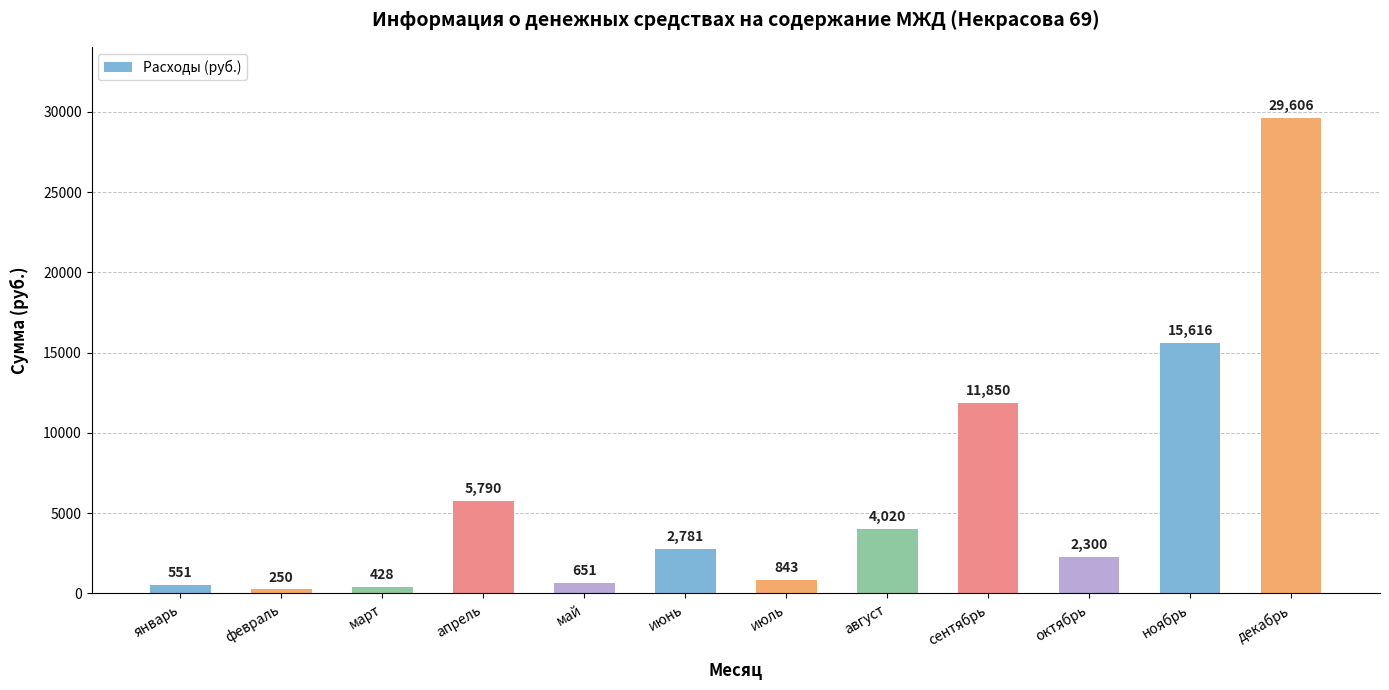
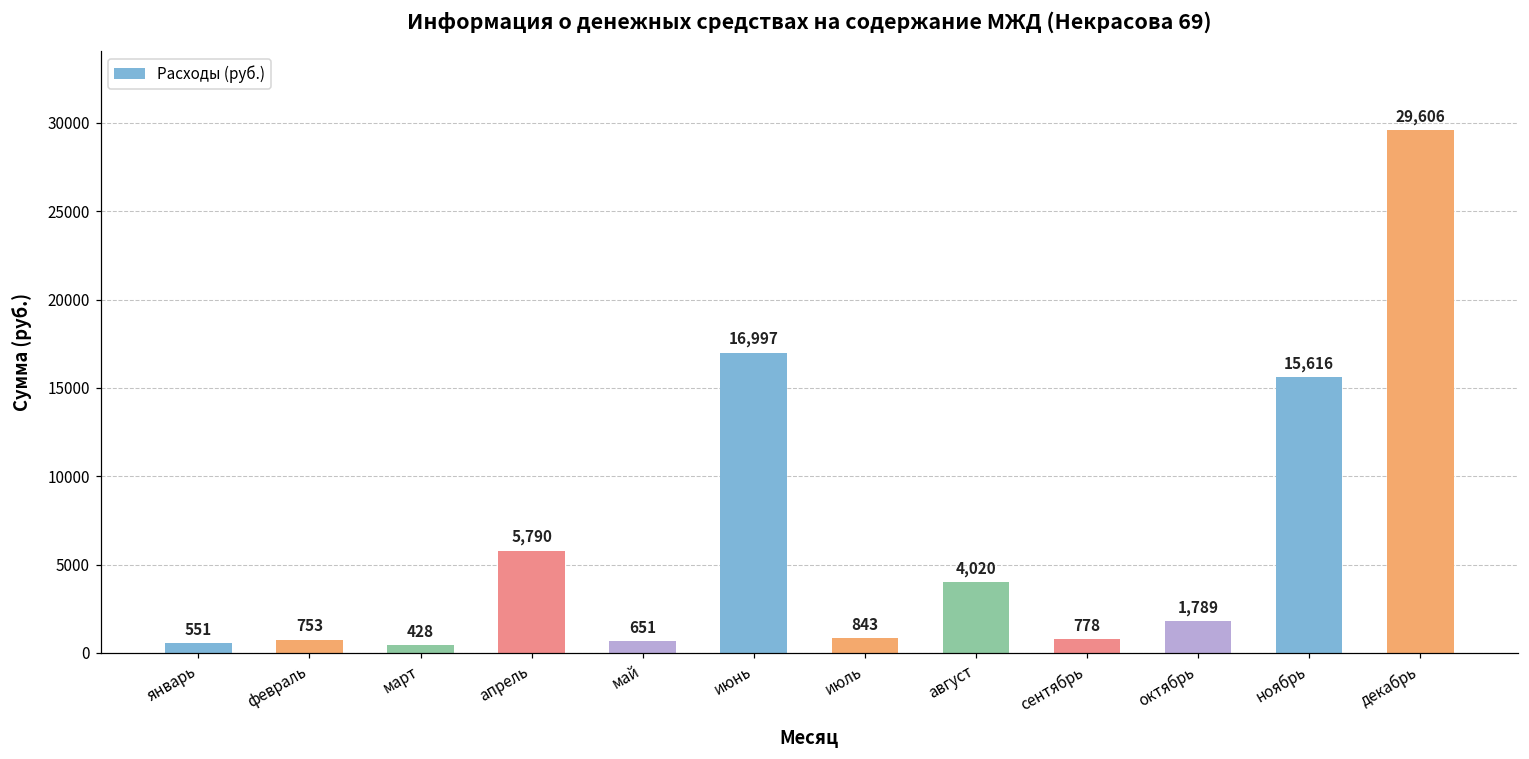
  {
    "январь": "551",
-   "февраль": "250",
+   "февраль": "753",
    "март": "428",
    "апрель": "5,790",
    "май": "651",
-   "июнь": "2,781",
+   "июнь": "16,997",
    "июль": "843",
    "август": "4,020",
-   "сентябрь": "11,850",
-   "октябрь": "2,300",
+   "сентябрь": "778",
+   "октябрь": "1,789",
    "ноябрь": "15,616",
    "декабрь": "29,606"
  }
